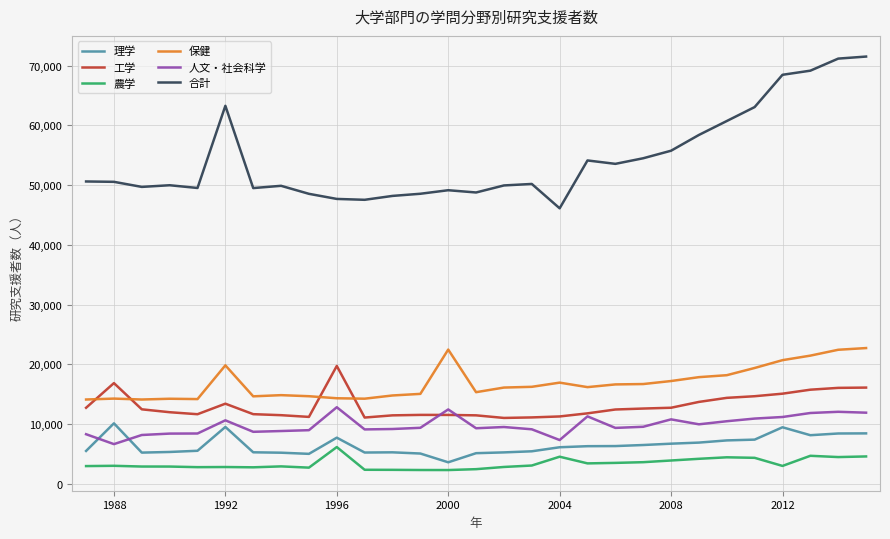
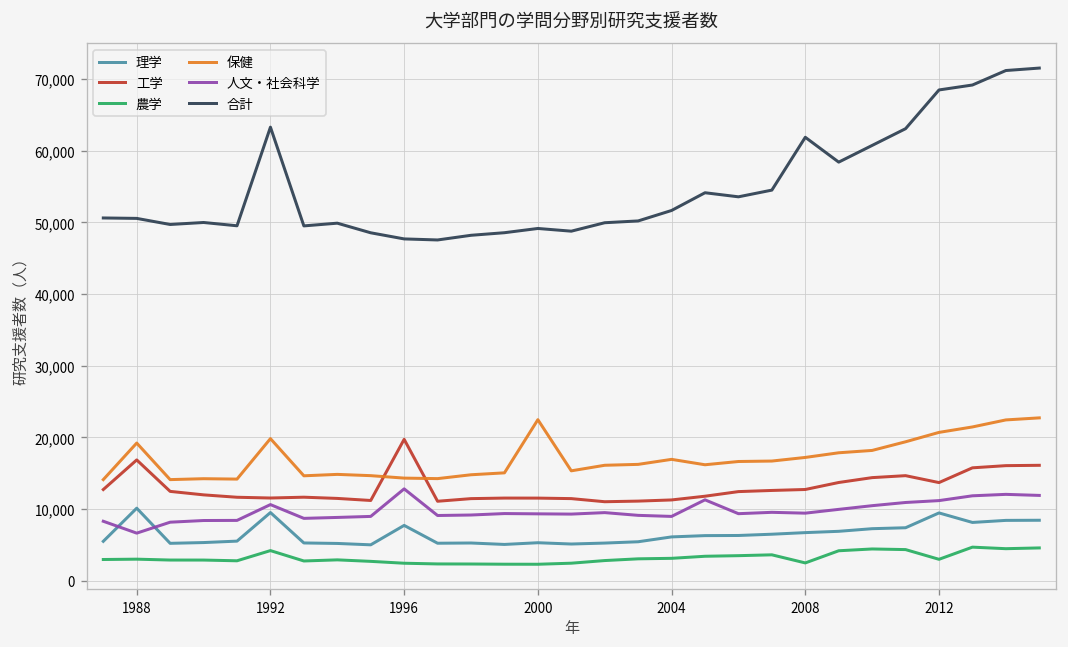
  {
    "理学": {
      "1988": "10,000",
      "1992": "10,000",
      "1996": "8,000",
-     "2000": "4,000",
+     "2000": "5,000",
      "2004": "6,000",
      "2008": "7,000",
      "2012": "9,000"
    },
    "工学": {
      "1988": "17,000",
-     "1992": "13,000",
+     "1992": "12,000",
      "1996": "20,000",
      "2000": "12,000",
      "2004": "11,000",
      "2008": "13,000",
-     "2012": "15,000"
+     "2012": "14,000"
    },
    "農学": {
      "1988": "3,000",
-     "1992": "3,000",
-     "1996": "6,000",
+     "1992": "4,000",
+     "1996": "2,000",
      "2000": "2,000",
-     "2004": "5,000",
-     "2008": "4,000",
+     "2004": "3,000",
+     "2008": "2,000",
      "2012": "3,000"
    },
    "保健": {
-     "1988": "14,000",
+     "1988": "19,000",
      "1992": "20,000",
      "1996": "14,000",
      "2000": "22,000",
      "2004": "17,000",
      "2008": "17,000",
      "2012": "21,000"
    },
    "人文・社会科学": {
      "1988": "7,000",
      "1992": "11,000",
      "1996": "13,000",
-     "2000": "12,000",
-     "2004": "7,000",
-     "2008": "11,000",
+     "2000": "9,000",
+     "2004": "9,000",
+     "2008": "9,000",
      "2012": "11,000"
    },
    "合計": {
      "1988": "51,000",
      "1992": "63,000",
      "1996": "48,000",
      "2000": "49,000",
-     "2004": "46,000",
-     "2008": "56,000",
+     "2004": "52,000",
+     "2008": "62,000",
      "2012": "68,000"
    }
  }
